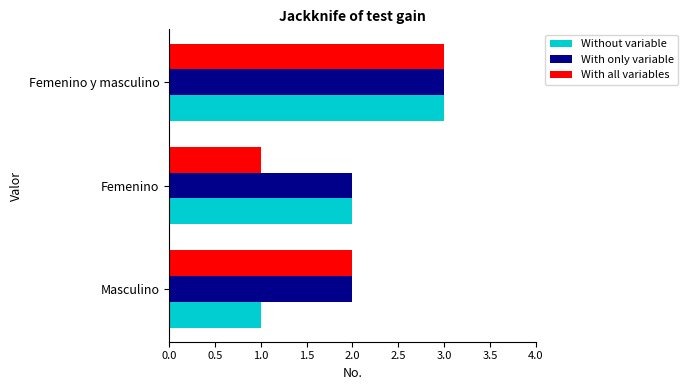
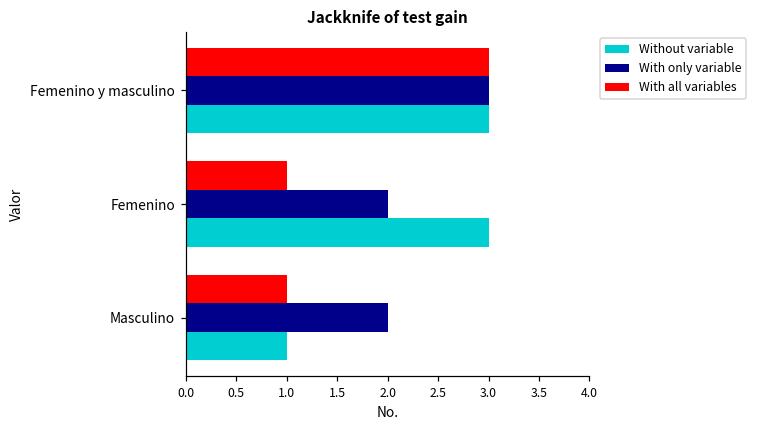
  {
    "Without variable": {
      "Femenino y masculino": 3,
-     "Femenino": 2,
+     "Femenino": 3,
      "Masculino": 1
    },
    "With only variable": {
      "Femenino y masculino": 3,
      "Femenino": 2,
      "Masculino": 2
    },
    "With all variables": {
      "Femenino y masculino": 3,
      "Femenino": 1,
-     "Masculino": 2
+     "Masculino": 1
    }
  }
